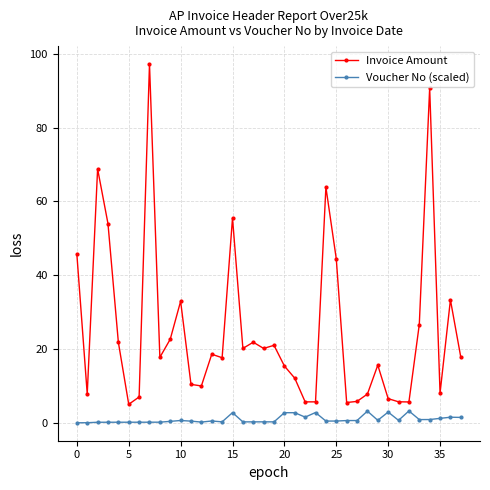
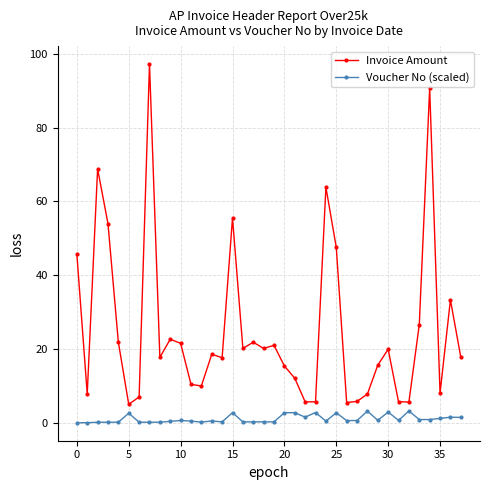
  {
    "Invoice Amount": {
      "0": 46,
      "5": 5,
-     "10": 33,
+     "10": 22,
      "15": 56,
      "20": 15,
-     "25": 44,
-     "30": 7,
+     "25": 48,
+     "30": 20,
      "35": 8
    },
    "Voucher No (scaled)": {
      "0": 0,
-     "5": 0,
+     "5": 3,
      "10": 1,
      "15": 3,
      "20": 3,
-     "25": 0,
+     "25": 3,
      "30": 3,
      "35": 1
    }
  }
